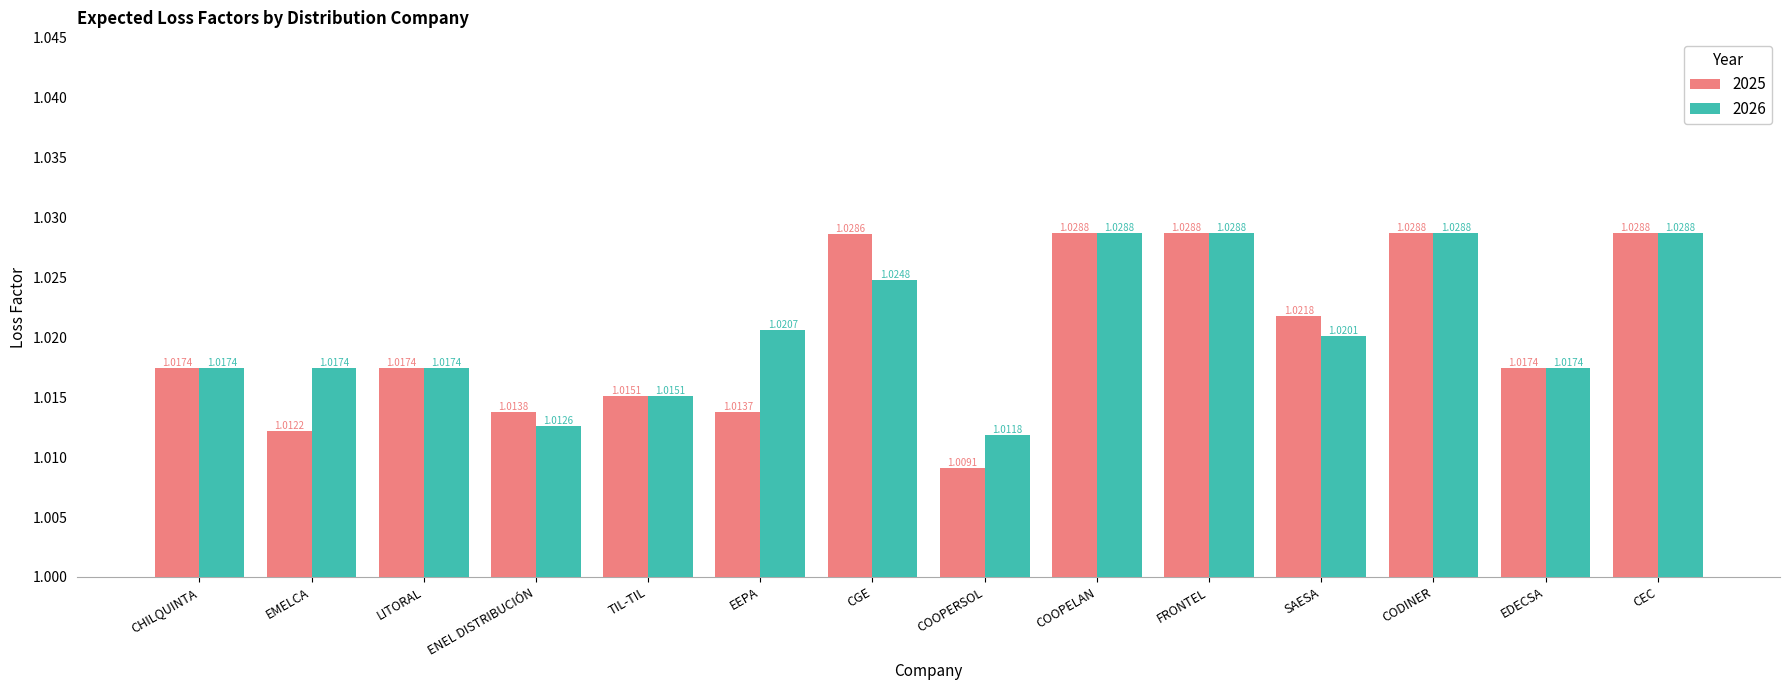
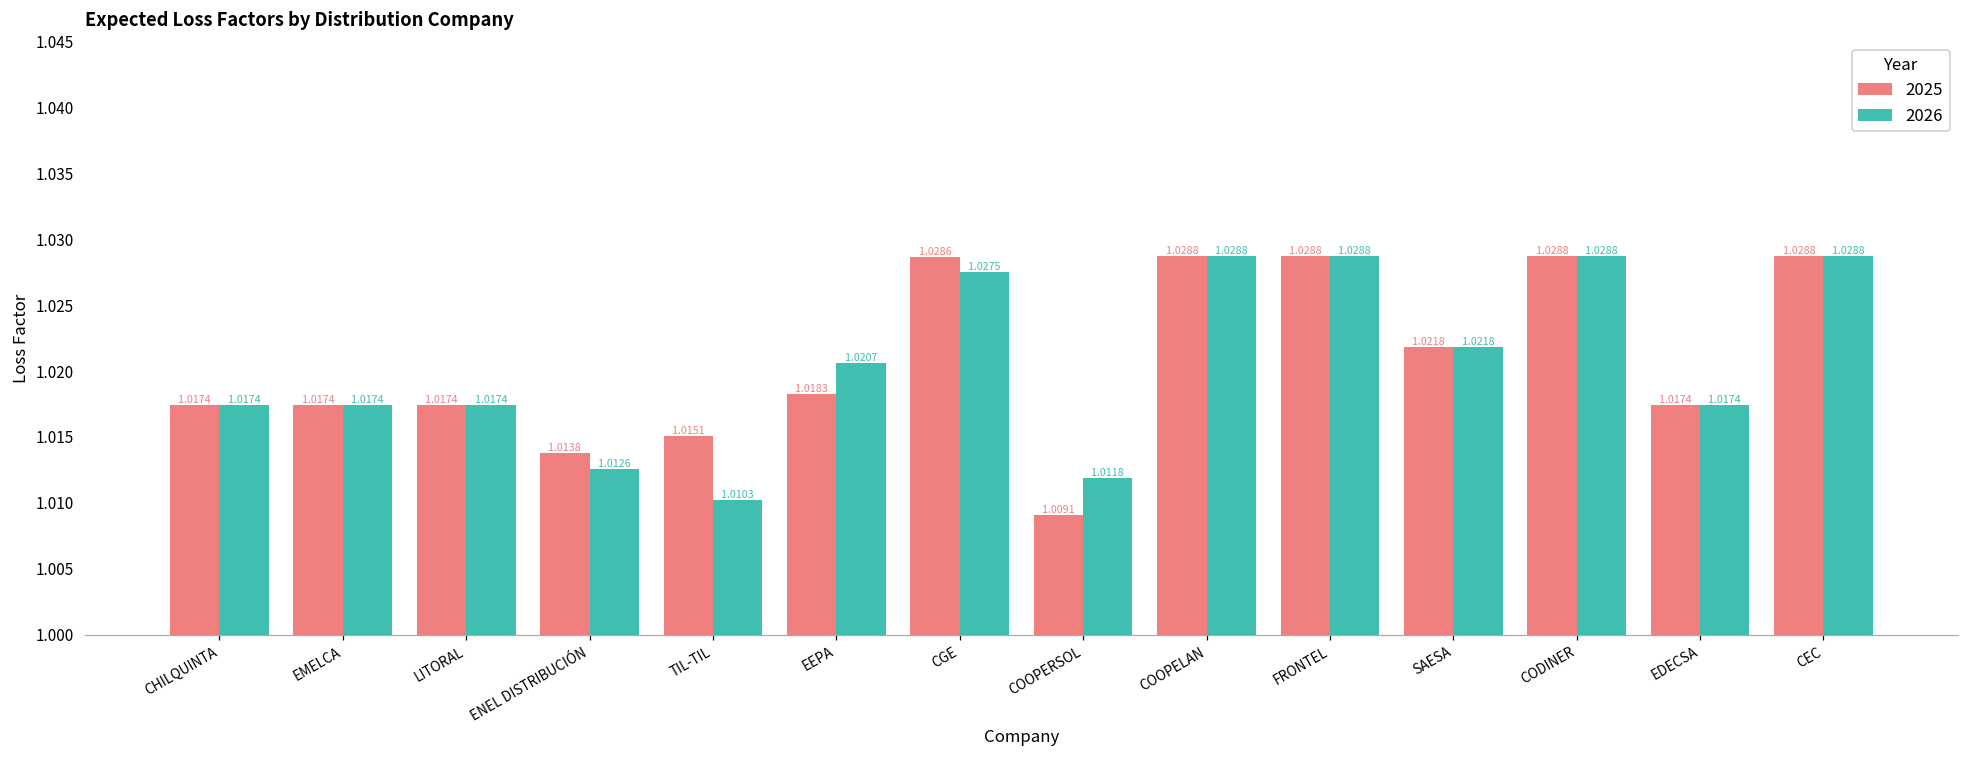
  {
    "2025": {
      "CHILQUINTA": 1.0174,
-     "EMELCA": 1.0122,
+     "EMELCA": 1.0174,
      "LITORAL": 1.0174,
      "ENEL DISTRIBUCIÓN": 1.0138,
      "TIL-TIL": 1.0151,
-     "EEPA": 1.0137,
+     "EEPA": 1.0183,
      "CGE": 1.0286,
      "COOPERSOL": 1.0091,
      "COOPELAN": 1.0288,
      "FRONTEL": 1.0288,
      "SAESA": 1.0218,
      "CODINER": 1.0288,
      "EDECSA": 1.0174,
      "CEC": 1.0288
    },
    "2026": {
      "CHILQUINTA": 1.0174,
      "EMELCA": 1.0174,
      "LITORAL": 1.0174,
      "ENEL DISTRIBUCIÓN": 1.0126,
-     "TIL-TIL": 1.0151,
+     "TIL-TIL": 1.0103,
      "EEPA": 1.0207,
-     "CGE": 1.0248,
+     "CGE": 1.0275,
      "COOPERSOL": 1.0118,
      "COOPELAN": 1.0288,
      "FRONTEL": 1.0288,
-     "SAESA": 1.0201,
+     "SAESA": 1.0218,
      "CODINER": 1.0288,
      "EDECSA": 1.0174,
      "CEC": 1.0288
    }
  }
